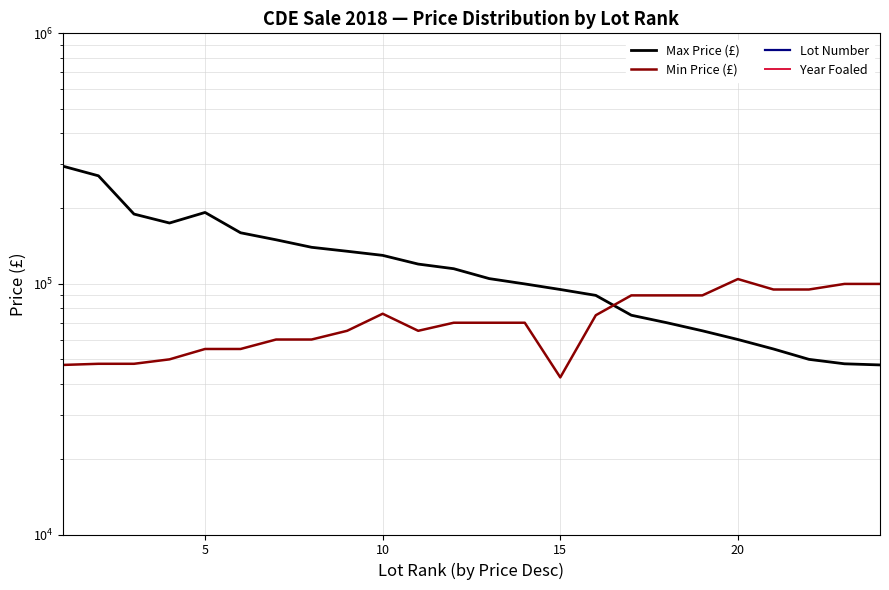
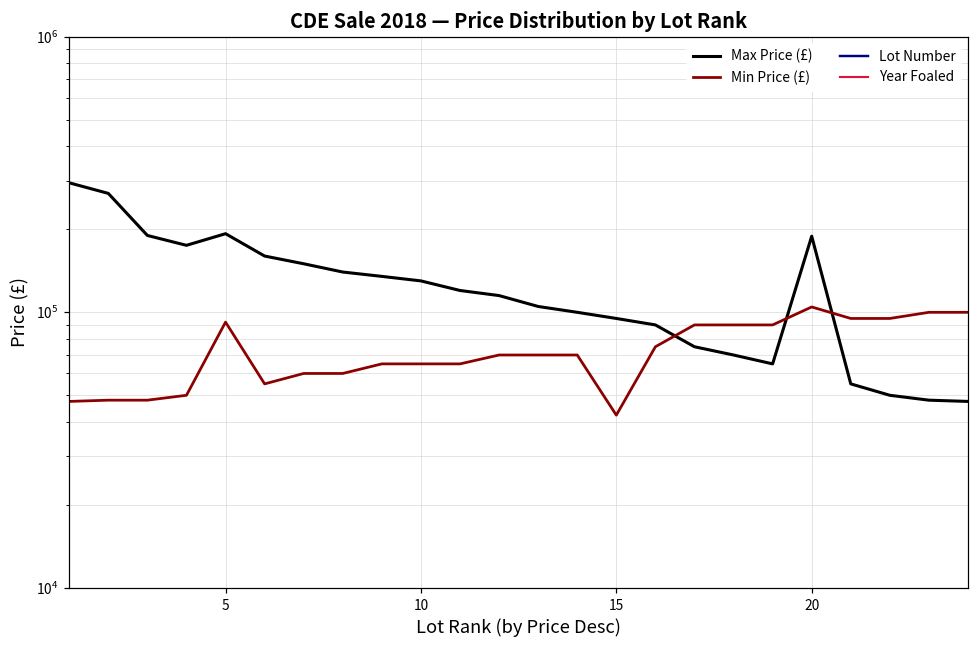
  {
    "Max Price (£)": {
      "5": 190000,
      "10": 130000,
      "15": 95000,
-     "20": 60000
+     "20": 190000
    },
    "Min Price (£)": {
-     "5": 55000,
-     "10": 76000,
+     "5": 92000,
+     "10": 65000,
      "15": 42000,
      "20": 105000
    }
  }
